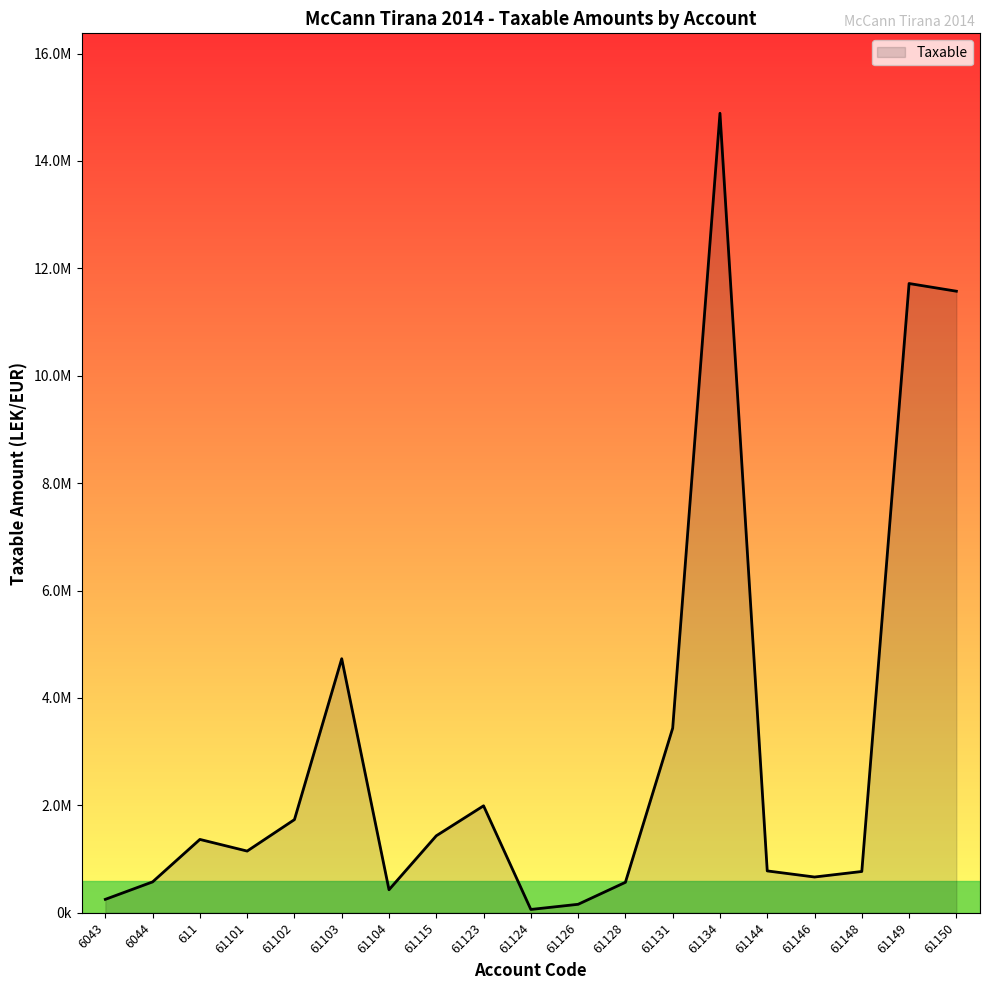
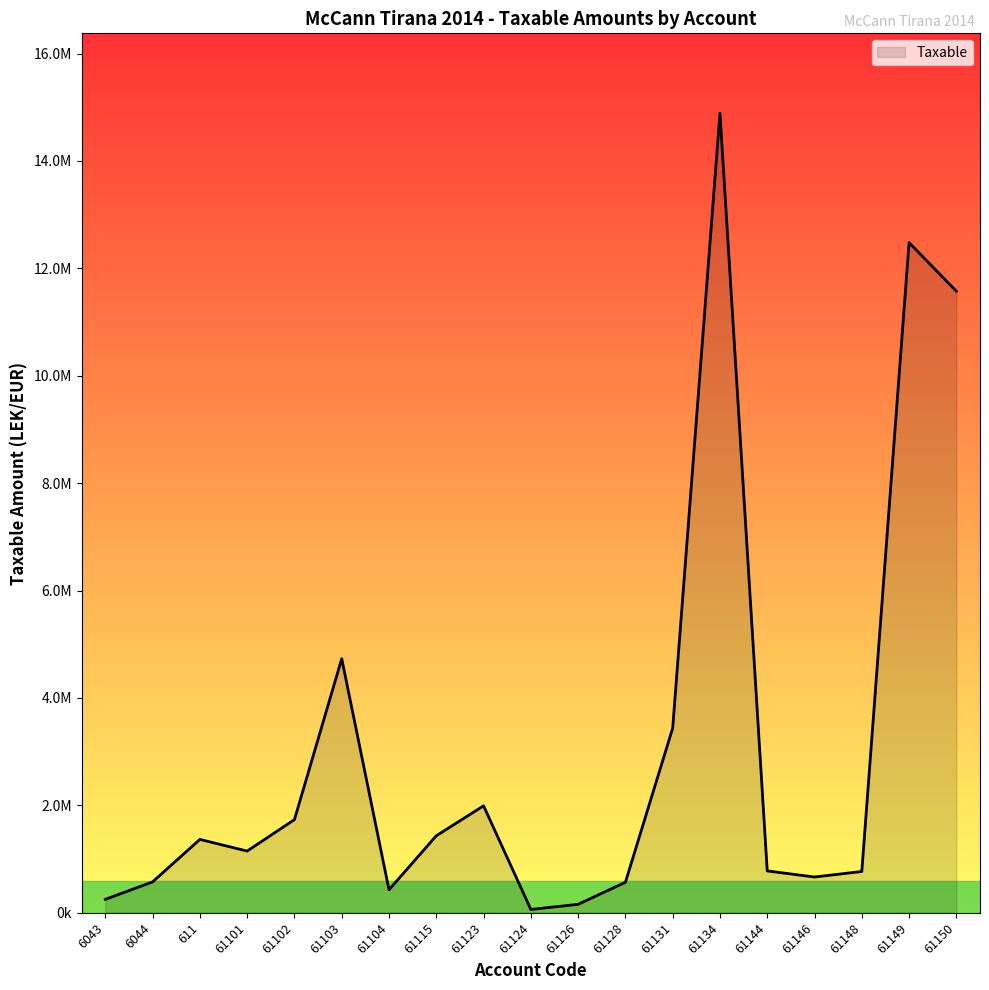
  {
    "611": 1400000,
    "61101": 1100000,
    "61102": 1700000,
    "61103": 4700000,
    "61115": 1400000,
    "61123": 2000000,
    "61131": 3400000,
    "61134": 14900000,
    "61144": 800000,
    "61146": 700000,
    "61148": 800000,
-   "61149": 11700000,
+   "61149": 12500000,
    "61150": 11600000
  }
